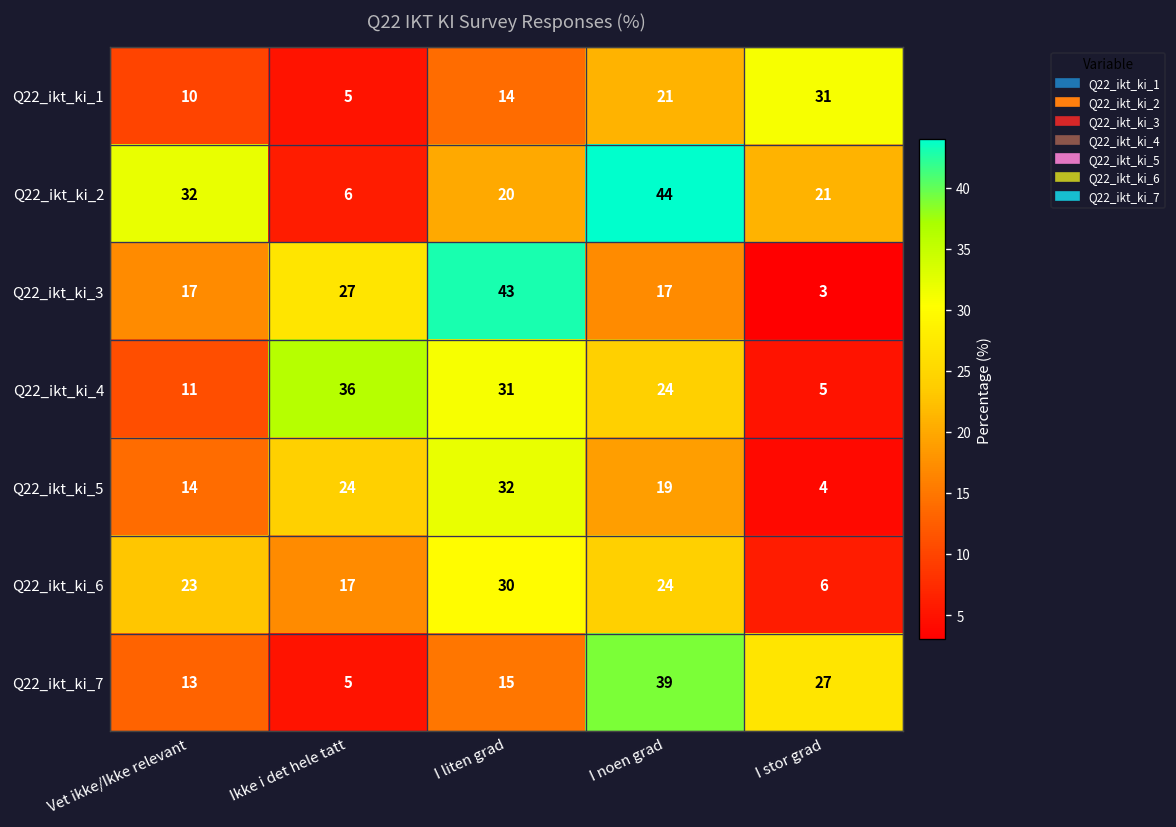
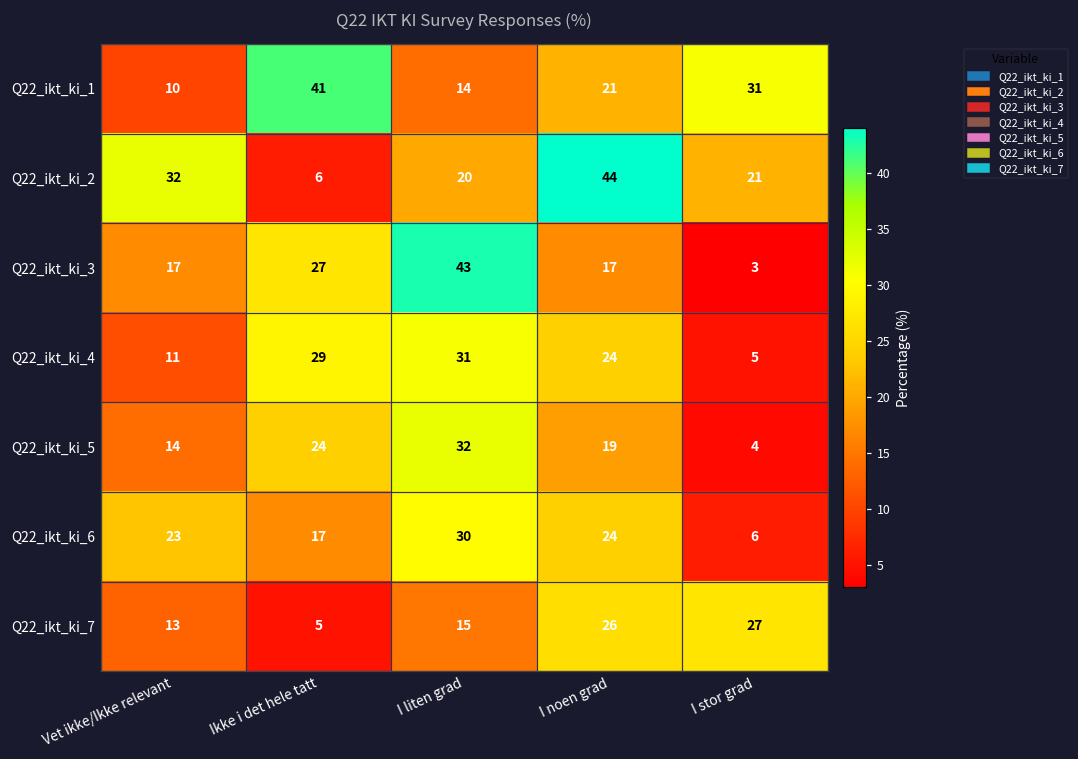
  {
    "Q22_ikt_ki_1": {
      "Vet ikke/Ikke relevant": 10,
-     "Ikke i det hele tatt": 5,
+     "Ikke i det hele tatt": 41,
      "I liten grad": 14,
      "I noen grad": 21,
      "I stor grad": 31
    },
    "Q22_ikt_ki_2": {
      "Vet ikke/Ikke relevant": 32,
      "Ikke i det hele tatt": 6,
      "I liten grad": 20,
      "I noen grad": 44,
      "I stor grad": 21
    },
    "Q22_ikt_ki_3": {
      "Vet ikke/Ikke relevant": 17,
      "Ikke i det hele tatt": 27,
      "I liten grad": 43,
      "I noen grad": 17,
      "I stor grad": 3
    },
    "Q22_ikt_ki_4": {
      "Vet ikke/Ikke relevant": 11,
-     "Ikke i det hele tatt": 36,
+     "Ikke i det hele tatt": 29,
      "I liten grad": 31,
      "I noen grad": 24,
      "I stor grad": 5
    },
    "Q22_ikt_ki_5": {
      "Vet ikke/Ikke relevant": 14,
      "Ikke i det hele tatt": 24,
      "I liten grad": 32,
      "I noen grad": 19,
      "I stor grad": 4
    },
    "Q22_ikt_ki_6": {
      "Vet ikke/Ikke relevant": 23,
      "Ikke i det hele tatt": 17,
      "I liten grad": 30,
      "I noen grad": 24,
      "I stor grad": 6
    },
    "Q22_ikt_ki_7": {
      "Vet ikke/Ikke relevant": 13,
      "Ikke i det hele tatt": 5,
      "I liten grad": 15,
-     "I noen grad": 39,
+     "I noen grad": 26,
      "I stor grad": 27
    }
  }
